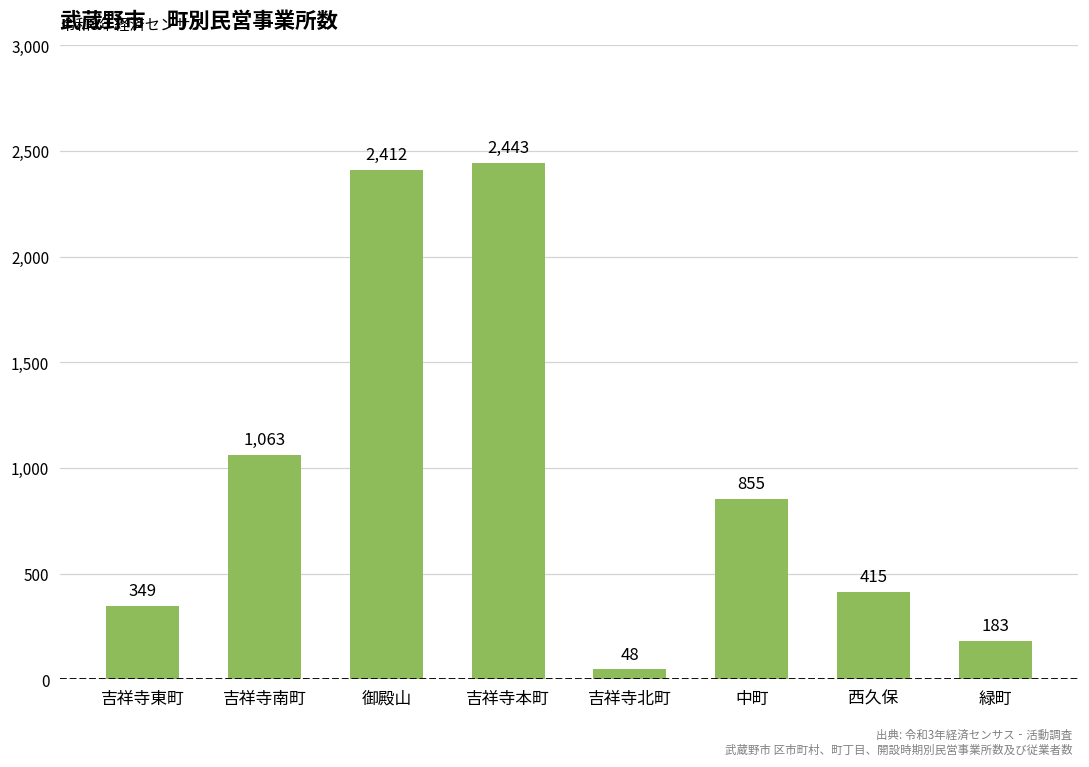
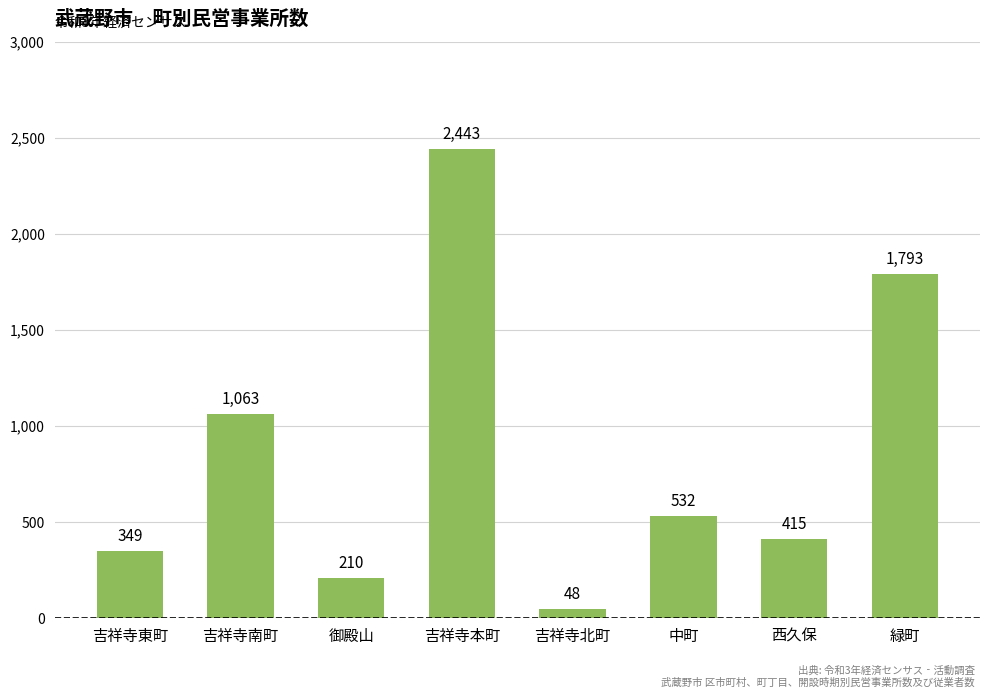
  {
    "吉祥寺東町": "349",
    "吉祥寺南町": "1,063",
-   "御殿山": "2,412",
+   "御殿山": "210",
    "吉祥寺本町": "2,443",
    "吉祥寺北町": "48",
-   "中町": "855",
+   "中町": "532",
    "西久保": "415",
-   "緑町": "183"
+   "緑町": "1,793"
  }
